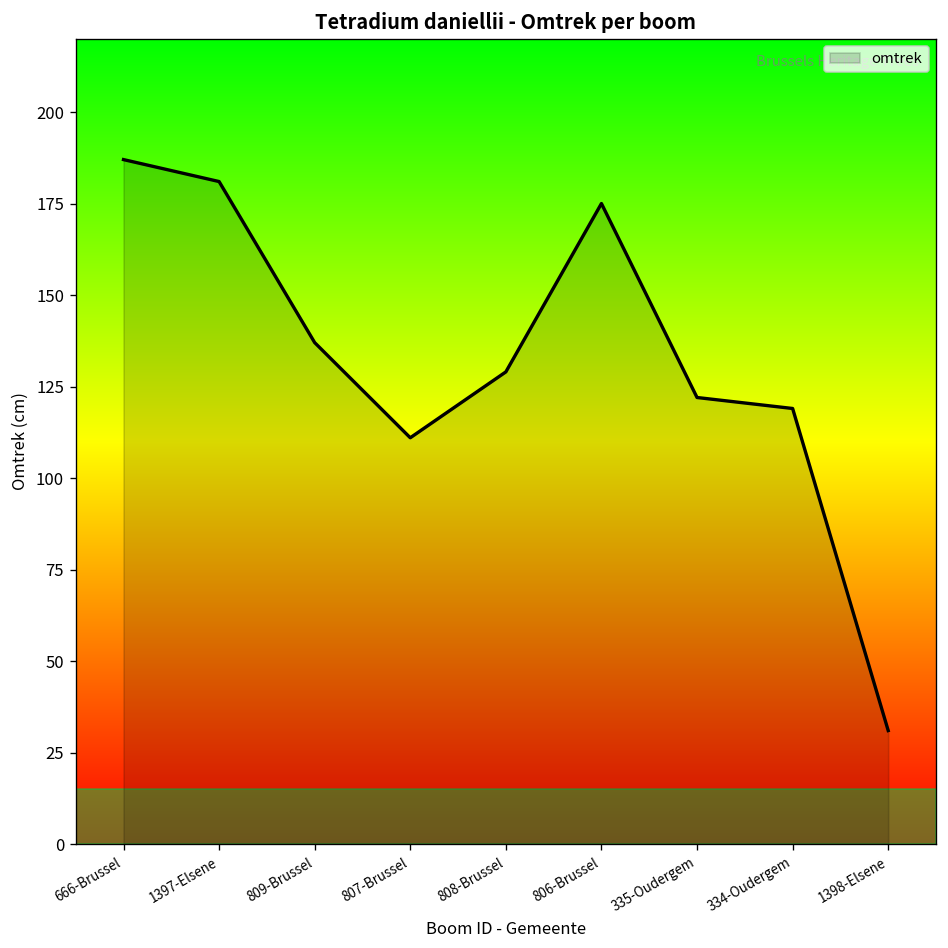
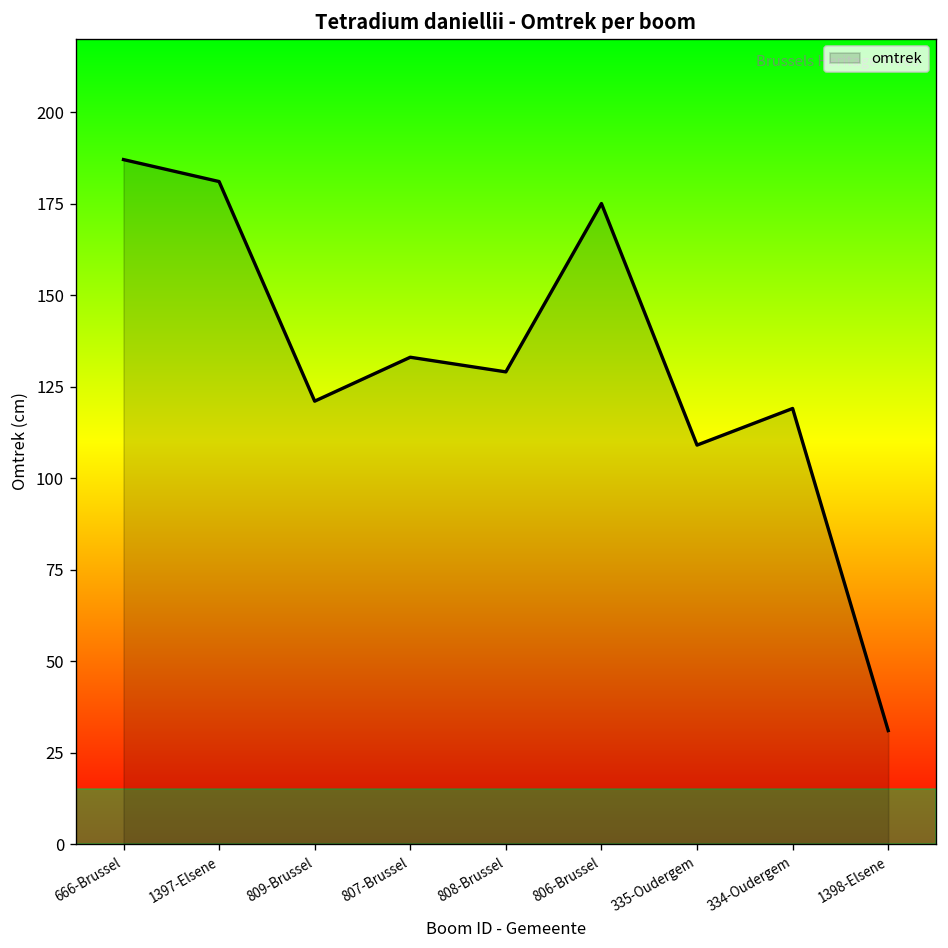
  {
    "666-Brussel": 187,
    "1397-Elsene": 181,
-   "809-Brussel": 137,
-   "807-Brussel": 111,
+   "809-Brussel": 121,
+   "807-Brussel": 133,
    "808-Brussel": 129,
    "806-Brussel": 175,
-   "335-Oudergem": 122,
+   "335-Oudergem": 109,
    "334-Oudergem": 119,
    "1398-Elsene": 31
  }
